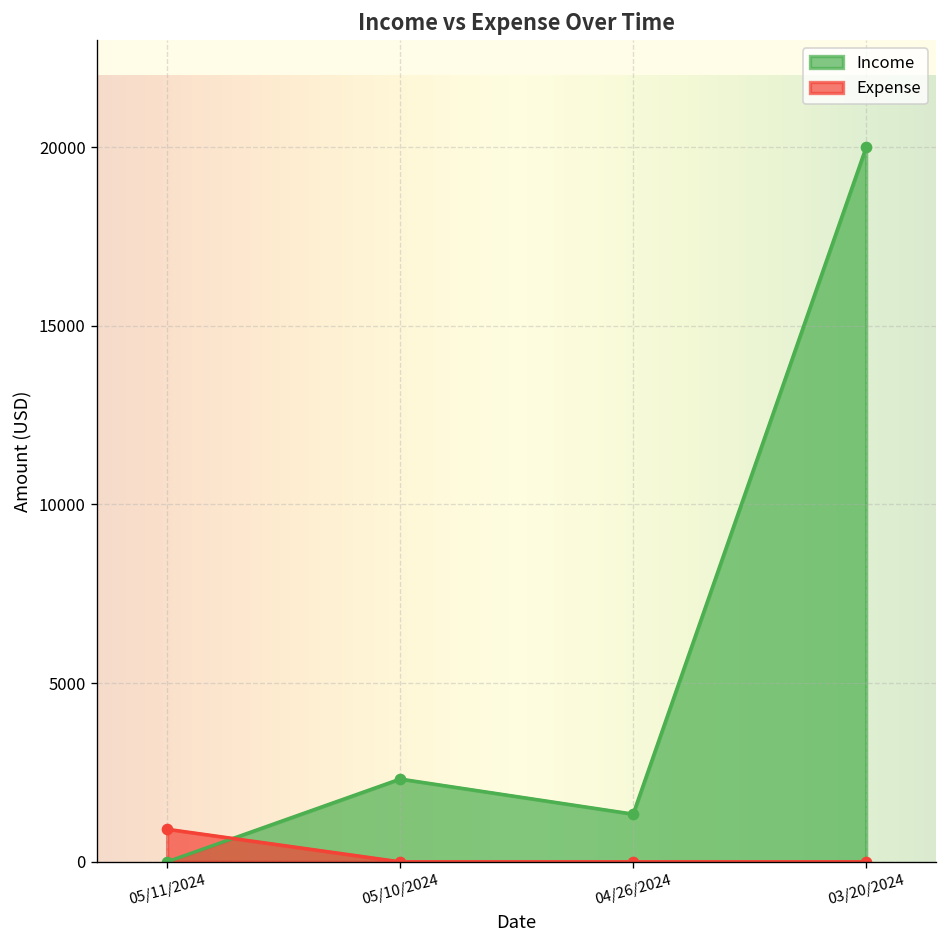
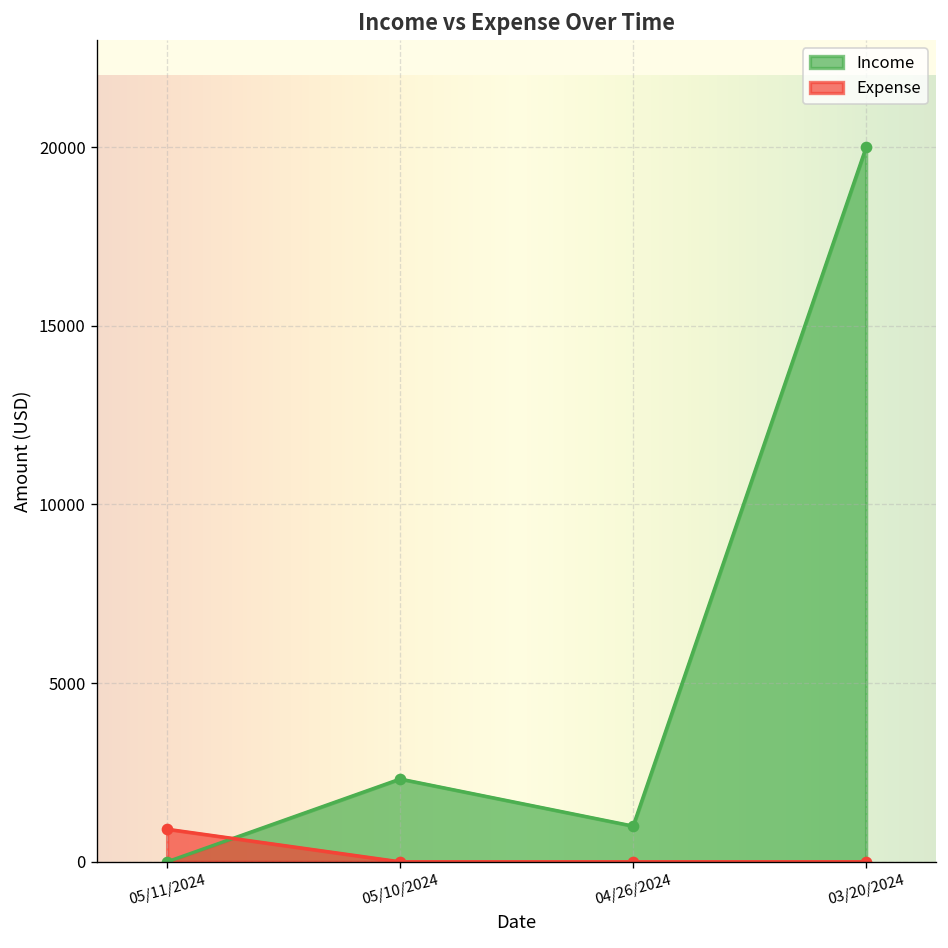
  {
    "Income": {
      "05/11/2024": 0,
      "05/10/2024": 2300,
-     "04/26/2024": 1300,
+     "04/26/2024": 1000,
      "03/20/2024": 20000
    },
    "Expense": {
      "05/11/2024": 900,
      "05/10/2024": 0,
      "04/26/2024": 0,
      "03/20/2024": 0
    }
  }
